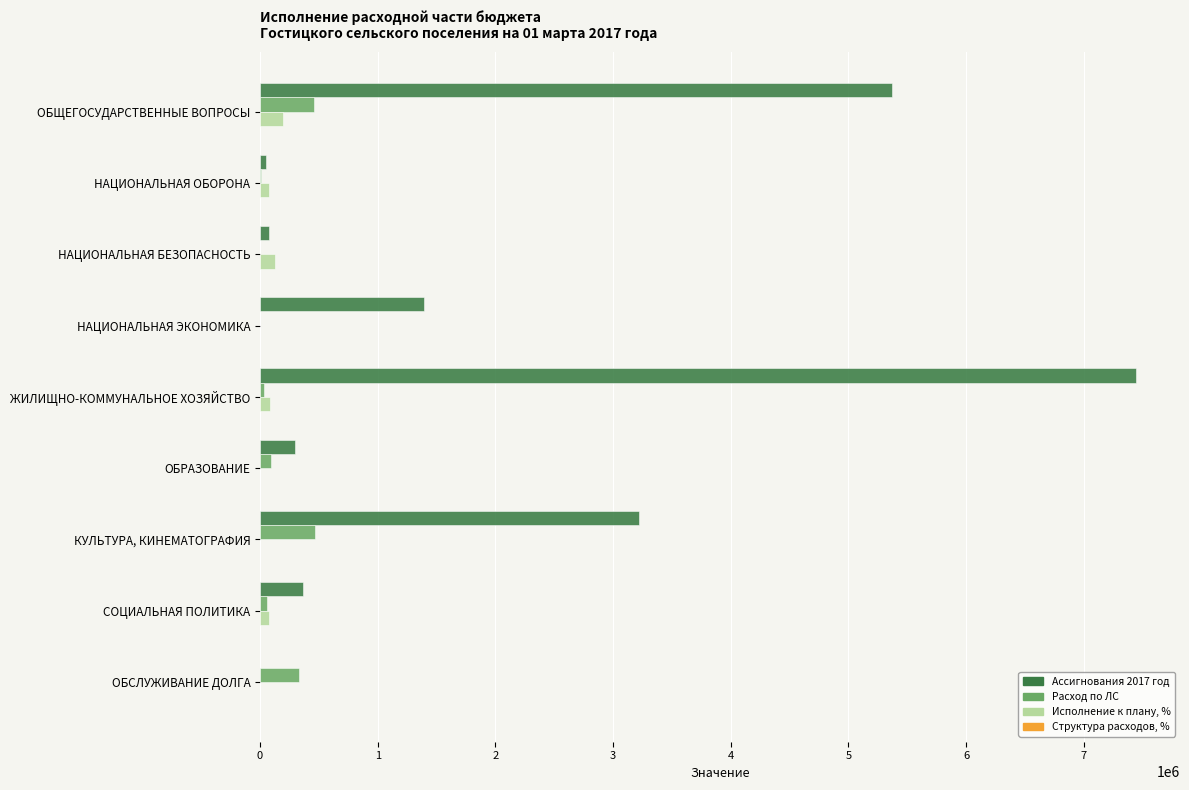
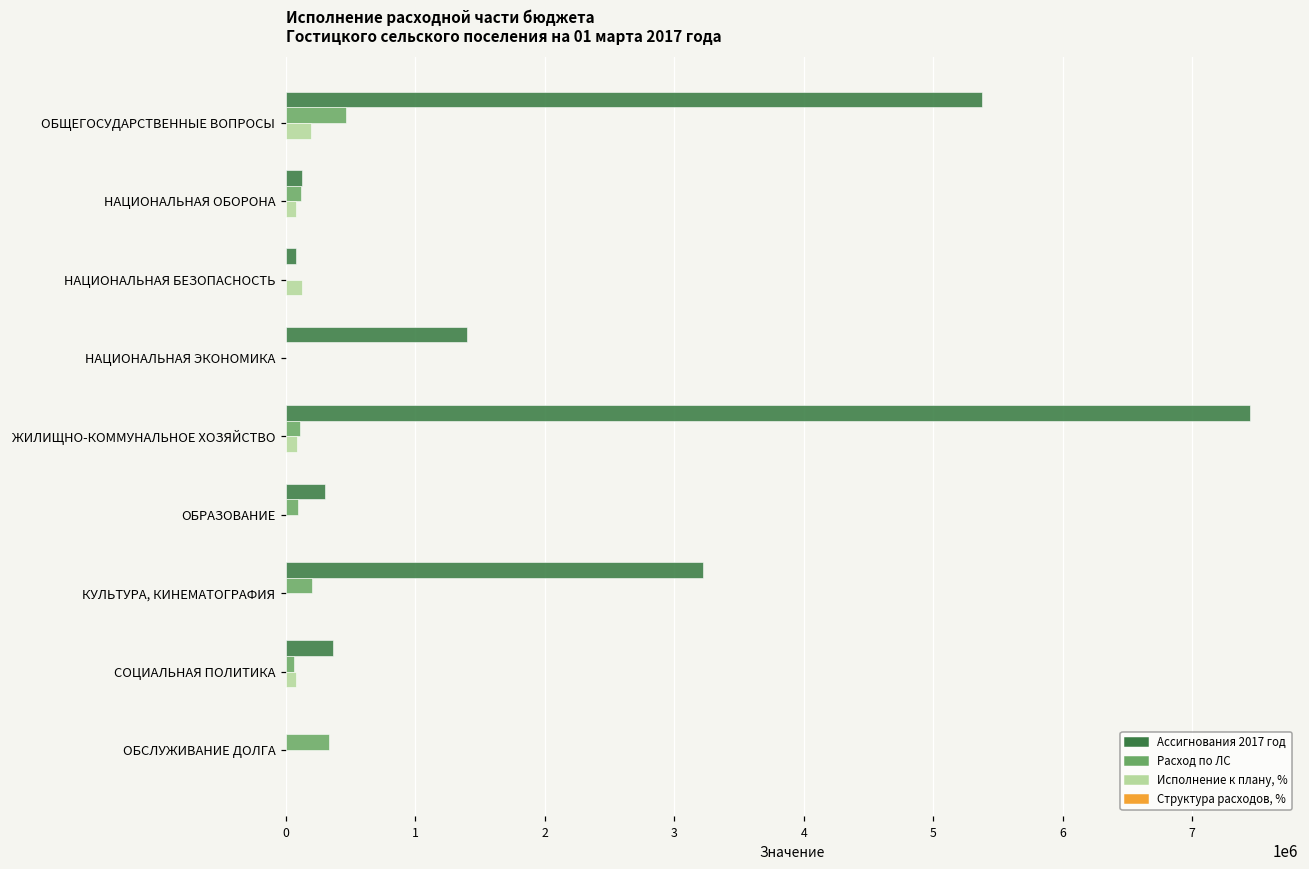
  {
    "Ассигнования 2017 год": {
      "ОБЩЕГОСУДАРСТВЕННЫЕ ВОПРОСЫ": 5370000,
-     "НАЦИОНАЛЬНАЯ ОБОРОНА": 50000,
+     "НАЦИОНАЛЬНАЯ ОБОРОНА": 130000,
      "НАЦИОНАЛЬНАЯ БЕЗОПАСНОСТЬ": 80000,
      "НАЦИОНАЛЬНАЯ ЭКОНОМИКА": 1400000,
      "ЖИЛИЩНО-КОММУНАЛЬНОЕ ХОЗЯЙСТВО": 7440000,
      "ОБРАЗОВАНИЕ": 300000,
      "КУЛЬТУРА, КИНЕМАТОГРАФИЯ": 3220000,
      "СОЦИАЛЬНАЯ ПОЛИТИКА": 360000
    },
    "Расход по ЛС": {
      "ОБЩЕГОСУДАРСТВЕННЫЕ ВОПРОСЫ": 460000,
-     "НАЦИОНАЛЬНАЯ ОБОРОНА": 10000,
+     "НАЦИОНАЛЬНАЯ ОБОРОНА": 120000,
      "НАЦИОНАЛЬНАЯ БЕЗОПАСНОСТЬ": 0,
      "НАЦИОНАЛЬНАЯ ЭКОНОМИКА": 0,
-     "ЖИЛИЩНО-КОММУНАЛЬНОЕ ХОЗЯЙСТВО": 30000,
+     "ЖИЛИЩНО-КОММУНАЛЬНОЕ ХОЗЯЙСТВО": 110000,
      "ОБРАЗОВАНИЕ": 100000,
-     "КУЛЬТУРА, КИНЕМАТОГРАФИЯ": 470000,
+     "КУЛЬТУРА, КИНЕМАТОГРАФИЯ": 200000,
      "СОЦИАЛЬНАЯ ПОЛИТИКА": 60000,
      "ОБСЛУЖИВАНИЕ ДОЛГА": 330000
    },
    "Исполнение к плану, %": {
      "ОБЩЕГОСУДАРСТВЕННЫЕ ВОПРОСЫ": 190000,
      "НАЦИОНАЛЬНАЯ ОБОРОНА": 80000,
      "НАЦИОНАЛЬНАЯ БЕЗОПАСНОСТЬ": 120000,
      "НАЦИОНАЛЬНАЯ ЭКОНОМИКА": 0,
      "ЖИЛИЩНО-КОММУНАЛЬНОЕ ХОЗЯЙСТВО": 80000,
      "СОЦИАЛЬНАЯ ПОЛИТИКА": 80000,
      "ОБСЛУЖИВАНИЕ ДОЛГА": 0
    },
    "Структура расходов, %": {
      "НАЦИОНАЛЬНАЯ БЕЗОПАСНОСТЬ": 0,
      "НАЦИОНАЛЬНАЯ ЭКОНОМИКА": 0,
      "ОБСЛУЖИВАНИЕ ДОЛГА": 0
    }
  }
